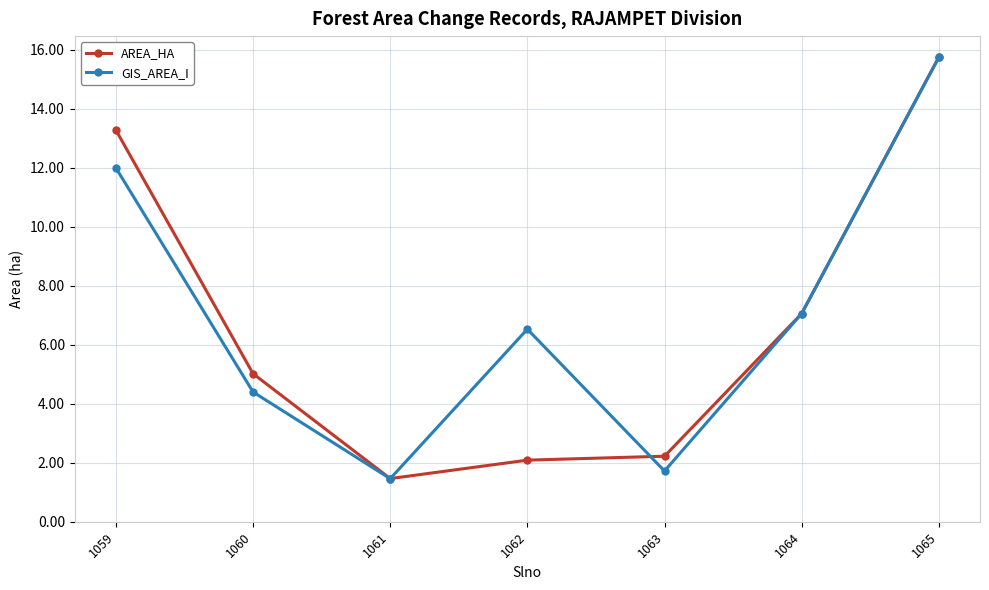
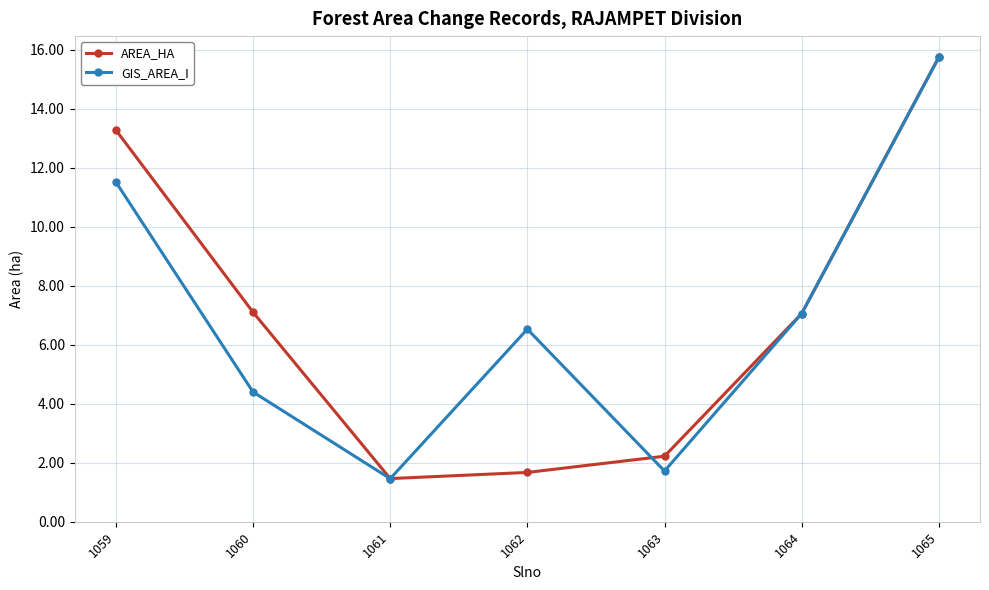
  {
    "AREA_HA": {
      "1059": 13.3,
-     "1060": 5.0,
-     "1062": 2.1,
+     "1060": 7.1,
+     "1062": 1.7,
      "1063": 2.2
    },
    "GIS_AREA_I": {
-     "1059": 12.0,
+     "1059": 11.5,
      "1060": 4.4,
      "1062": 6.5,
      "1063": 1.7
    }
  }
